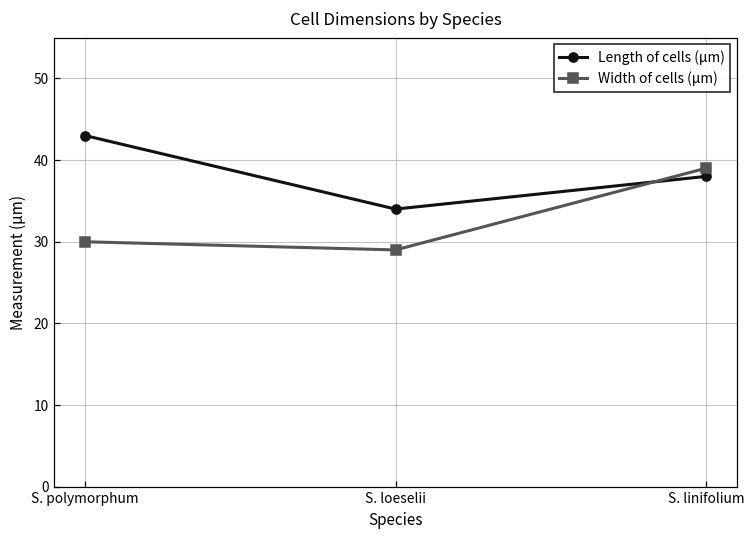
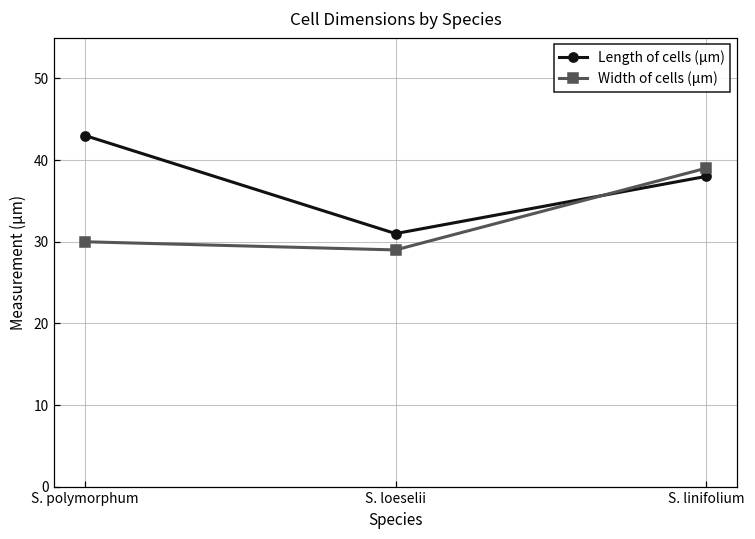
  {
    "Length of cells (μm)": {
      "S. polymorphum": 43,
-     "S. loeselii": 34,
+     "S. loeselii": 31,
      "S. linifolium": 38
    },
    "Width of cells (μm)": {
      "S. polymorphum": 30,
      "S. loeselii": 29,
      "S. linifolium": 39
    }
  }
